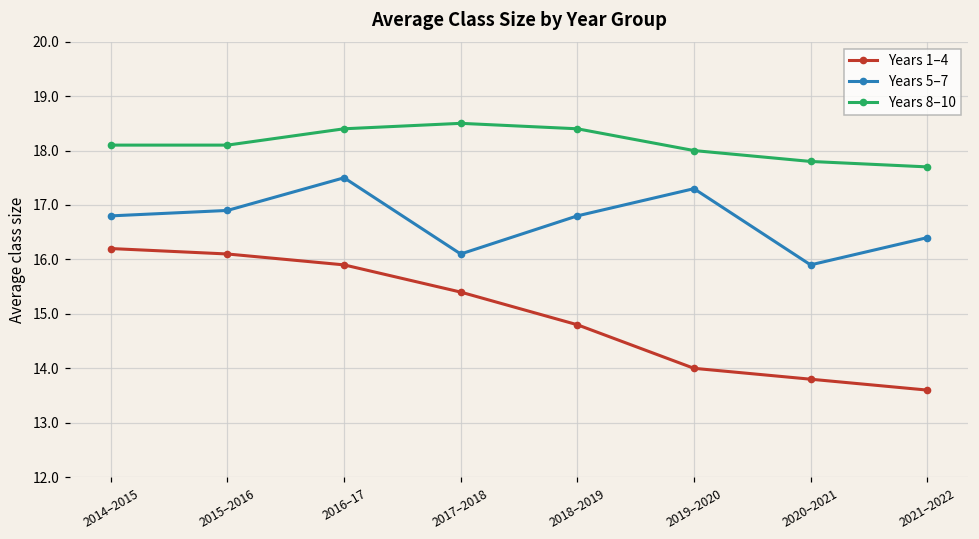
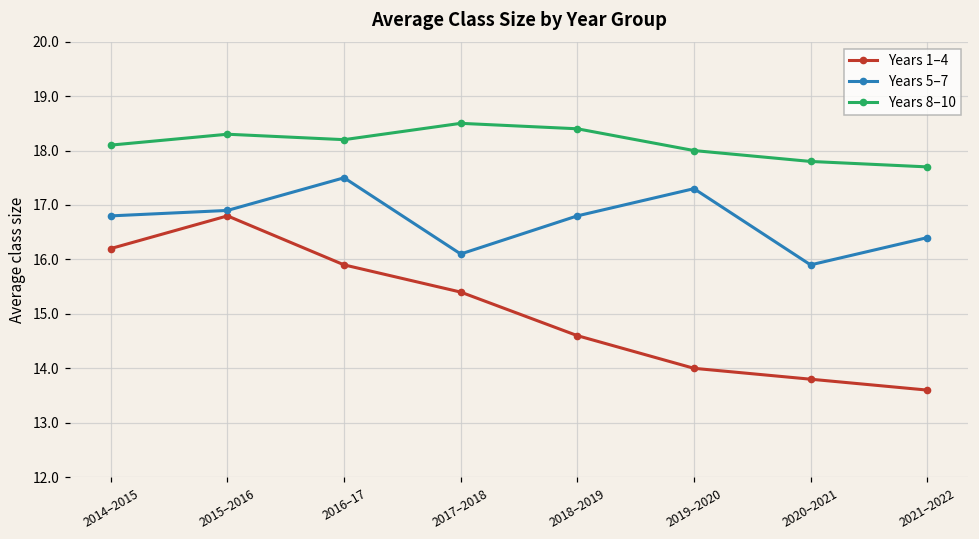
  {
    "Years 1–4": {
      "2014–2015": 16.2,
-     "2015–2016": 16.1,
+     "2015–2016": 16.8,
      "2016–17": 15.9,
      "2017–2018": 15.4,
-     "2018–2019": 14.8,
+     "2018–2019": 14.6,
      "2019–2020": 14.0,
      "2020–2021": 13.8,
      "2021–2022": 13.6
    },
    "Years 5–7": {
      "2014–2015": 16.8,
      "2015–2016": 16.9,
      "2016–17": 17.5,
      "2017–2018": 16.1,
      "2018–2019": 16.8,
      "2019–2020": 17.3,
      "2020–2021": 15.9,
      "2021–2022": 16.4
    },
    "Years 8–10": {
      "2014–2015": 18.1,
-     "2015–2016": 18.1,
-     "2016–17": 18.4,
+     "2015–2016": 18.3,
+     "2016–17": 18.2,
      "2017–2018": 18.5,
      "2018–2019": 18.4,
      "2019–2020": 18.0,
      "2020–2021": 17.8,
      "2021–2022": 17.7
    }
  }
